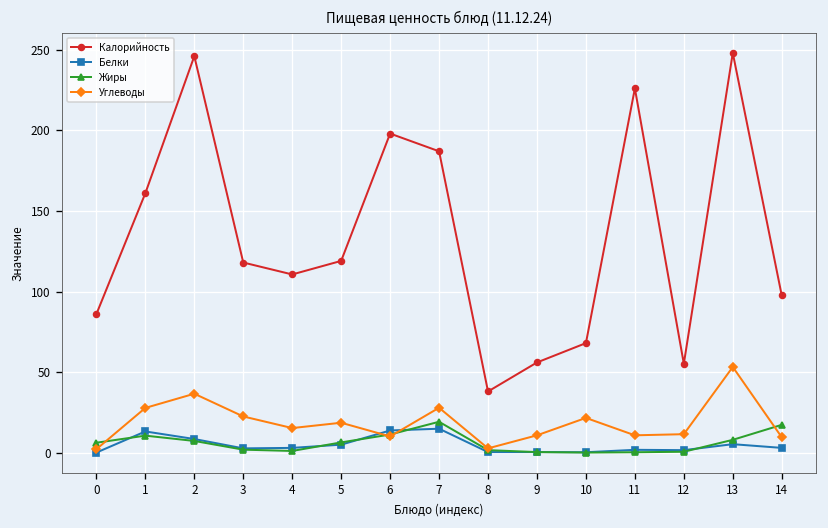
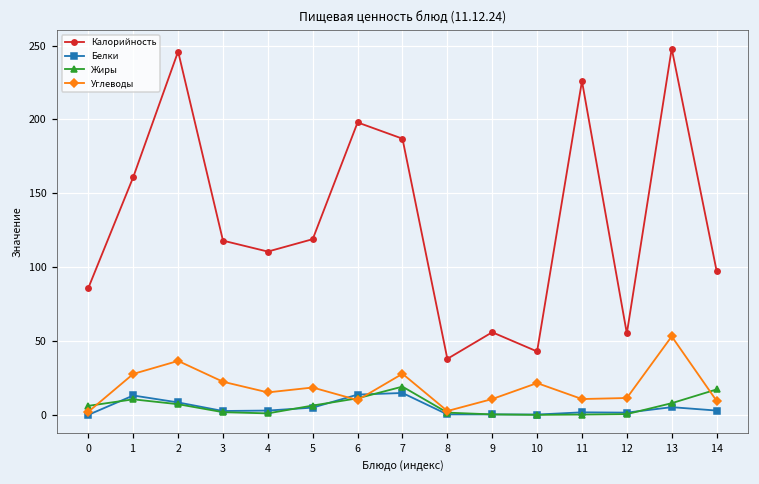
  {
    "Калорийность": {
      "0": 86,
      "1": 161,
      "2": 246,
      "3": 118,
      "4": 111,
      "5": 119,
      "6": 198,
      "7": 187,
      "8": 38,
      "9": 56,
-     "10": 68,
+     "10": 43,
      "11": 226,
      "12": 55,
      "13": 248,
      "14": 98
    },
    "Белки": {
      "0": 0,
      "1": 13,
      "4": 3,
      "6": 14,
      "7": 15,
      "13": 5,
      "14": 3
    },
    "Жиры": {
      "0": 6,
      "1": 11,
      "4": 1,
      "7": 19,
      "13": 8,
      "14": 17
    },
    "Углеводы": {
      "0": 2,
      "1": 28,
      "2": 37,
      "3": 23,
      "4": 15,
      "5": 19,
      "7": 28,
      "9": 11,
      "10": 22,
      "11": 11,
      "12": 12,
      "13": 53,
      "14": 10
    }
  }
